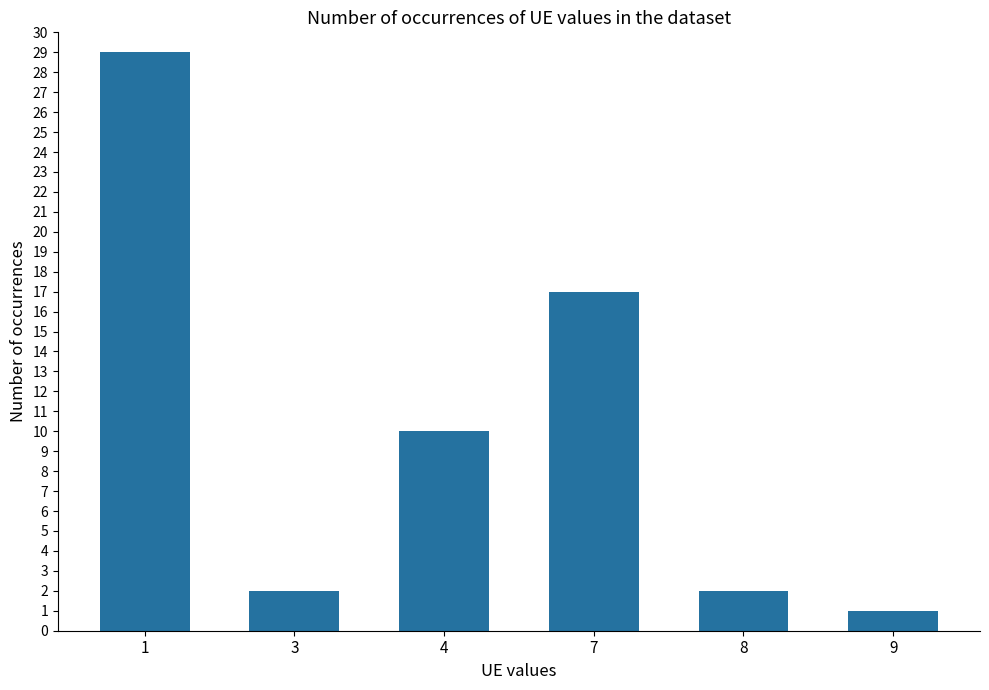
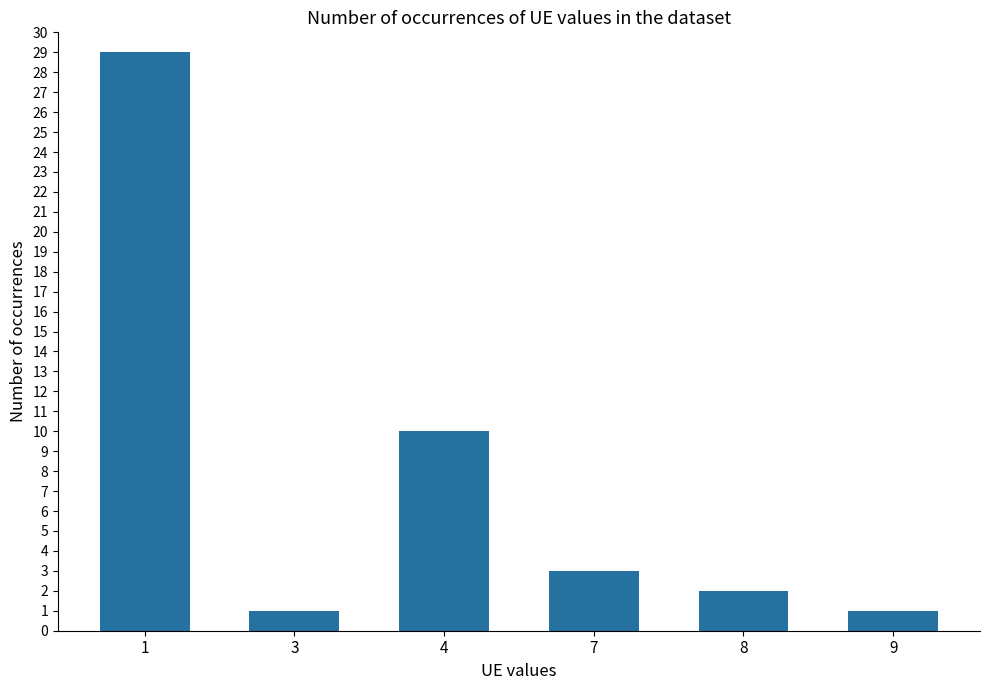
  {
    "1": 29,
-   "3": 2,
+   "3": 1,
    "4": 10,
-   "7": 17,
+   "7": 3,
    "8": 2,
    "9": 1
  }
